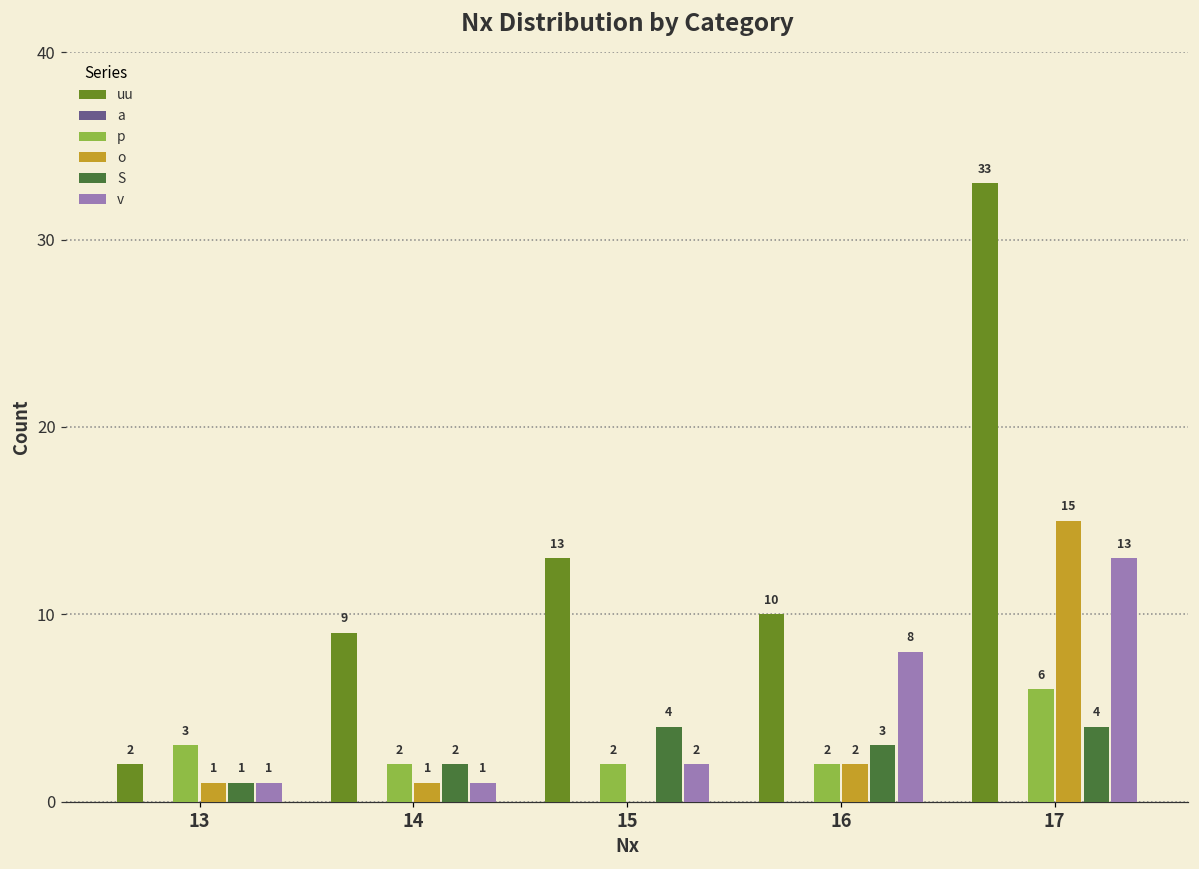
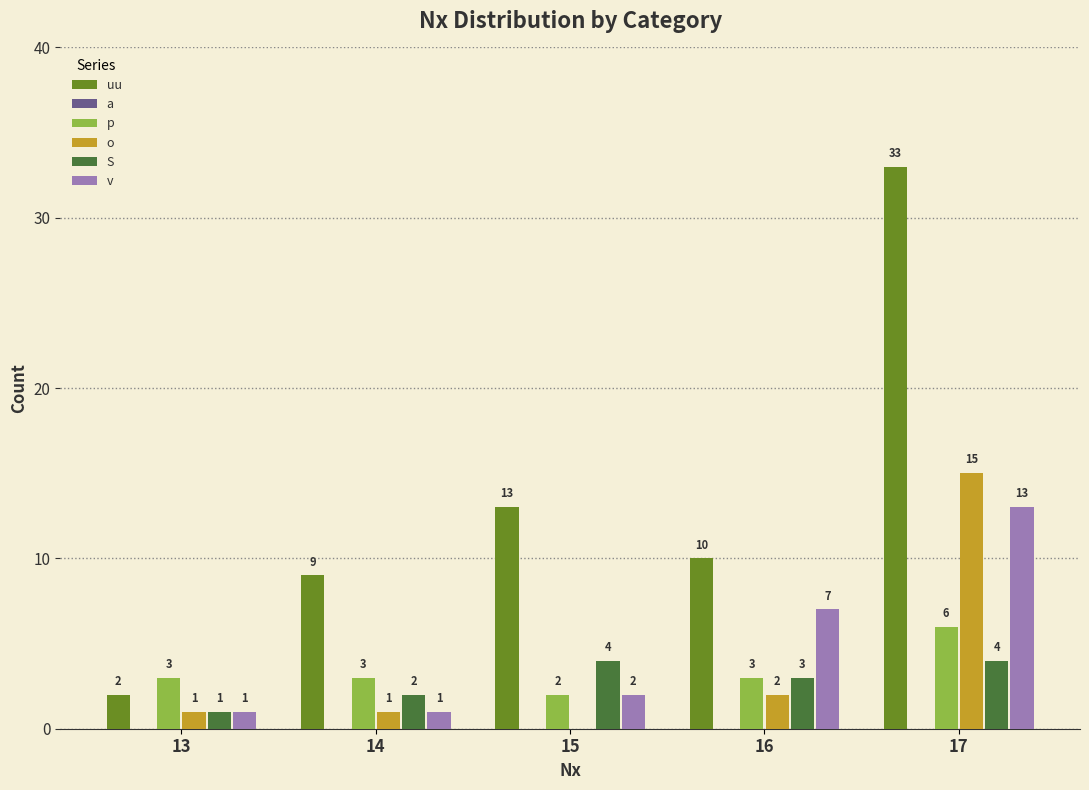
  {
    "a": {
      "13": 0.0,
      "14": 0.0,
      "15": 0.0,
      "16": 0.0,
      "17": 0.0
    },
    "p": {
      "13": 3,
-     "14": 2,
+     "14": 3,
      "15": 2,
-     "16": 2,
+     "16": 3,
      "17": 6
    },
    "o": {
      "13": 1,
      "14": 1,
      "16": 2,
      "17": 15
    },
    "v": {
      "13": 1,
      "14": 1,
      "15": 2,
-     "16": 8,
+     "16": 7,
      "17": 13
    }
  }
